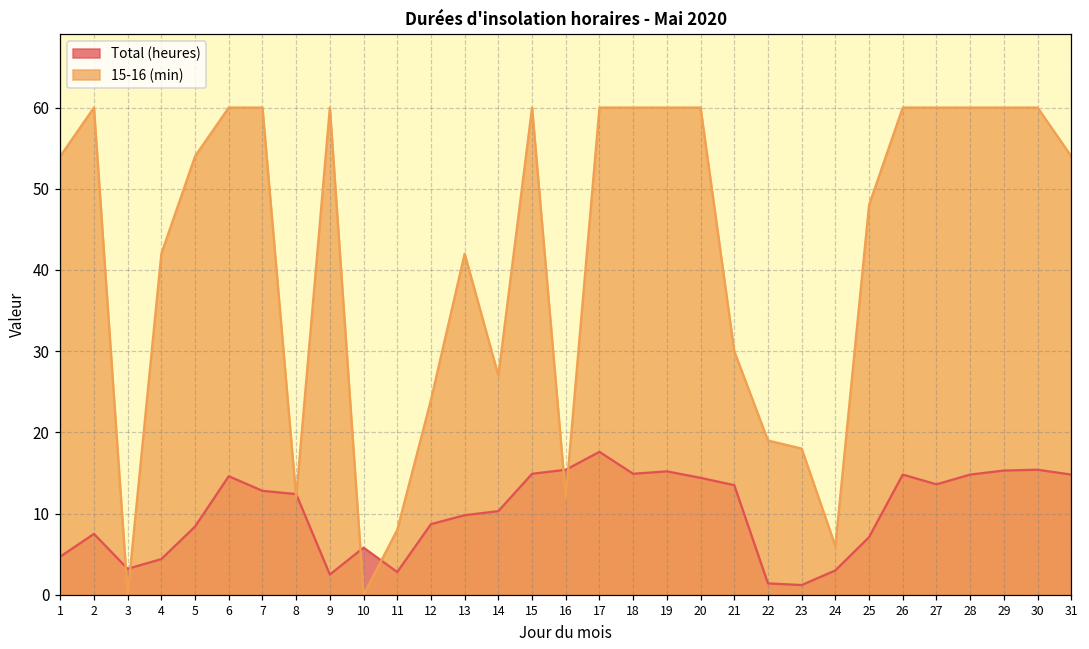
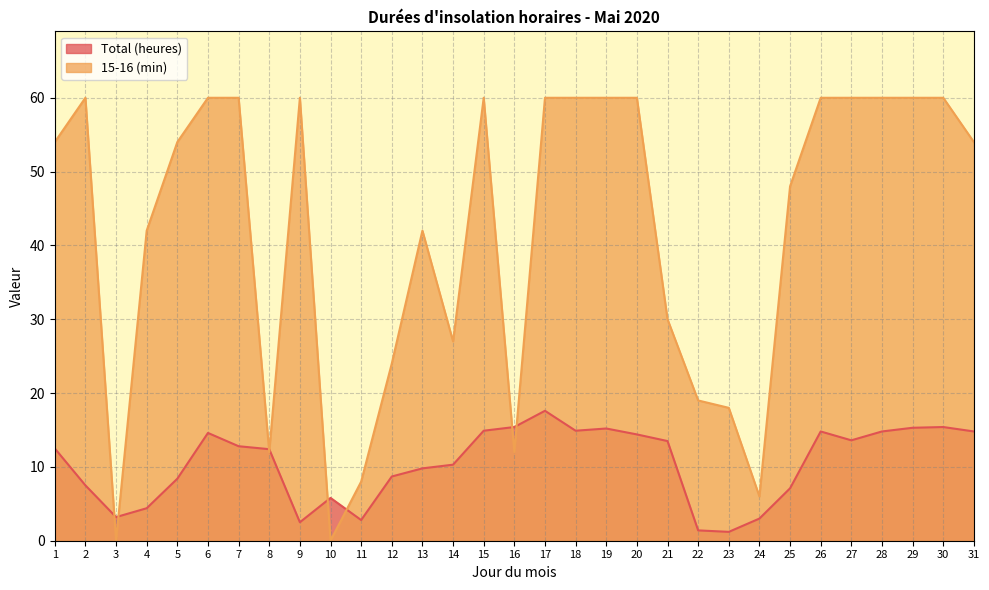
  {
    "Total (heures)": {
-     "1": 5,
+     "1": 13,
      "2": 8,
      "3": 3,
      "4": 4,
      "5": 8,
      "6": 15,
      "7": 13,
      "8": 12,
      "9": 3,
      "10": 6,
      "11": 3,
      "12": 9,
      "13": 10,
      "14": 10,
      "15": 15,
      "16": 15,
      "17": 18,
      "18": 15,
      "19": 15,
      "20": 14,
      "21": 14,
      "22": 1,
      "23": 1,
      "24": 3,
      "25": 7,
      "26": 15,
      "27": 14,
      "28": 15,
      "29": 15,
      "30": 15,
      "31": 15
    },
    "15-16 (min)": {
      "1": 54,
      "2": 60,
      "3": 0,
      "4": 42,
      "5": 54,
      "6": 60,
      "7": 60,
      "8": 12,
      "9": 60,
      "10": 0,
      "11": 8,
      "12": 24,
      "13": 42,
      "14": 27,
      "15": 60,
      "16": 12,
      "17": 60,
      "18": 60,
      "19": 60,
      "20": 60,
      "21": 30,
      "22": 19,
      "23": 18,
      "24": 6,
      "25": 48,
      "26": 60,
      "27": 60,
      "28": 60,
      "29": 60,
      "30": 60,
      "31": 54
    }
  }
